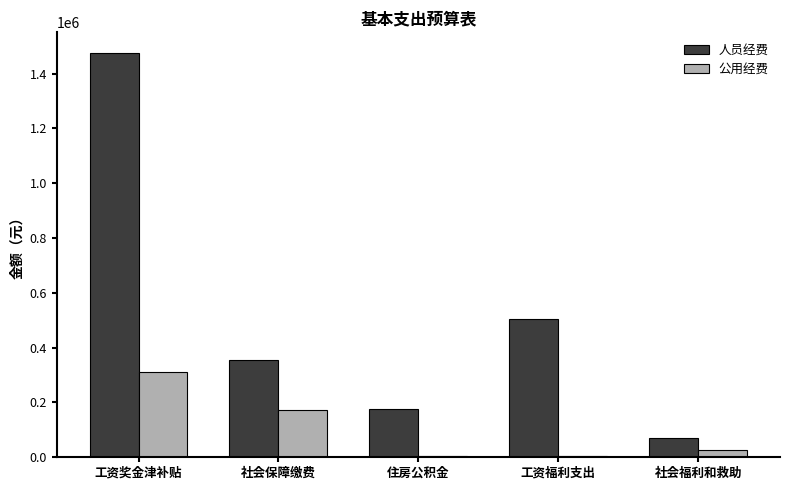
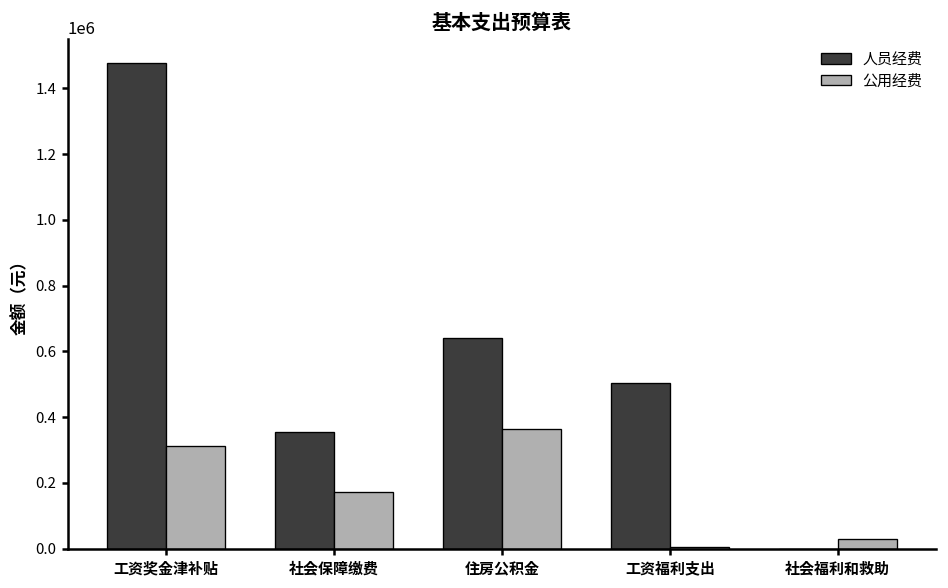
  {
    "人员经费": {
      "工资奖金津补贴": 1480000,
      "社会保障缴费": 350000,
-     "住房公积金": 180000,
+     "住房公积金": 640000,
      "工资福利支出": 510000,
-     "社会福利和救助": 70000
+     "社会福利和救助": 0
    },
    "公用经费": {
      "工资奖金津补贴": 310000,
      "社会保障缴费": 170000,
-     "住房公积金": 10000,
+     "住房公积金": 360000,
      "社会福利和救助": 30000
    }
  }
